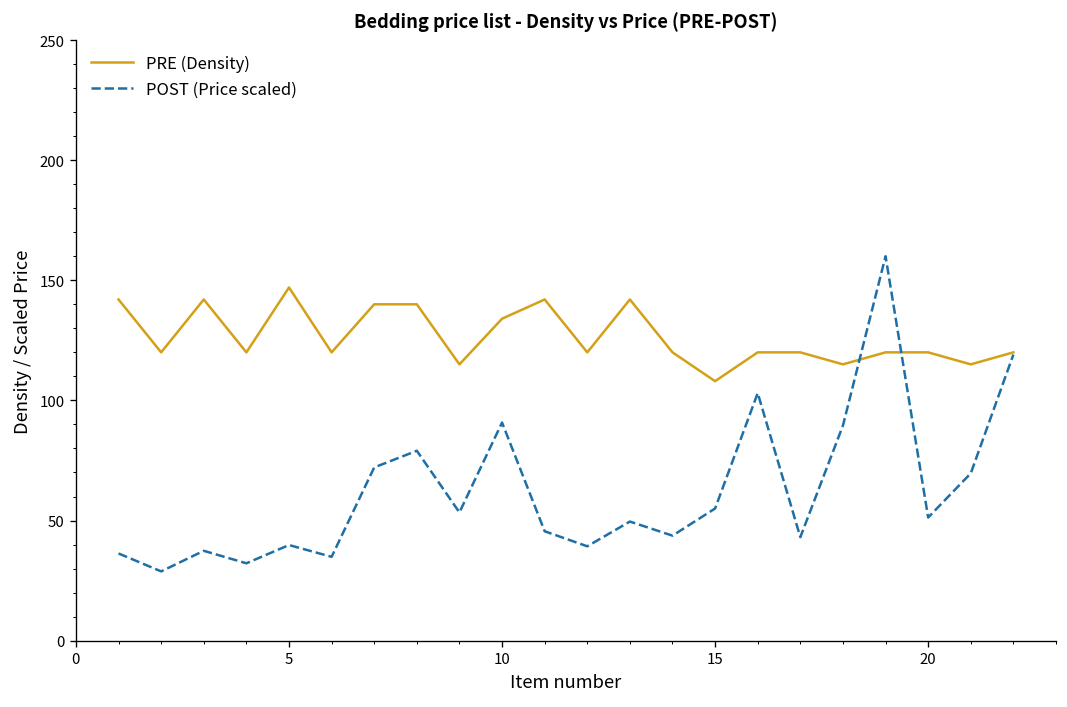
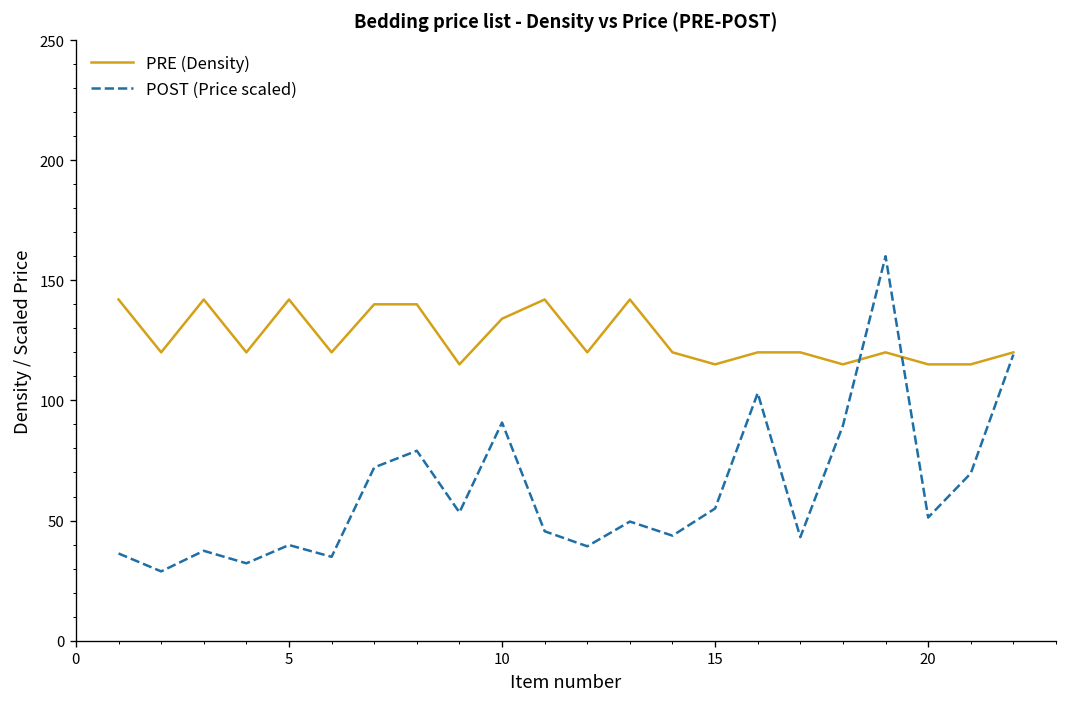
  {
    "PRE (Density)": {
-     "5": 147,
+     "5": 142,
      "10": 134,
-     "15": 108,
-     "20": 120
+     "15": 115,
+     "20": 115
    },
    "POST (Price scaled)": {
      "5": 40,
      "10": 91,
      "15": 55,
      "20": 51
    }
  }
